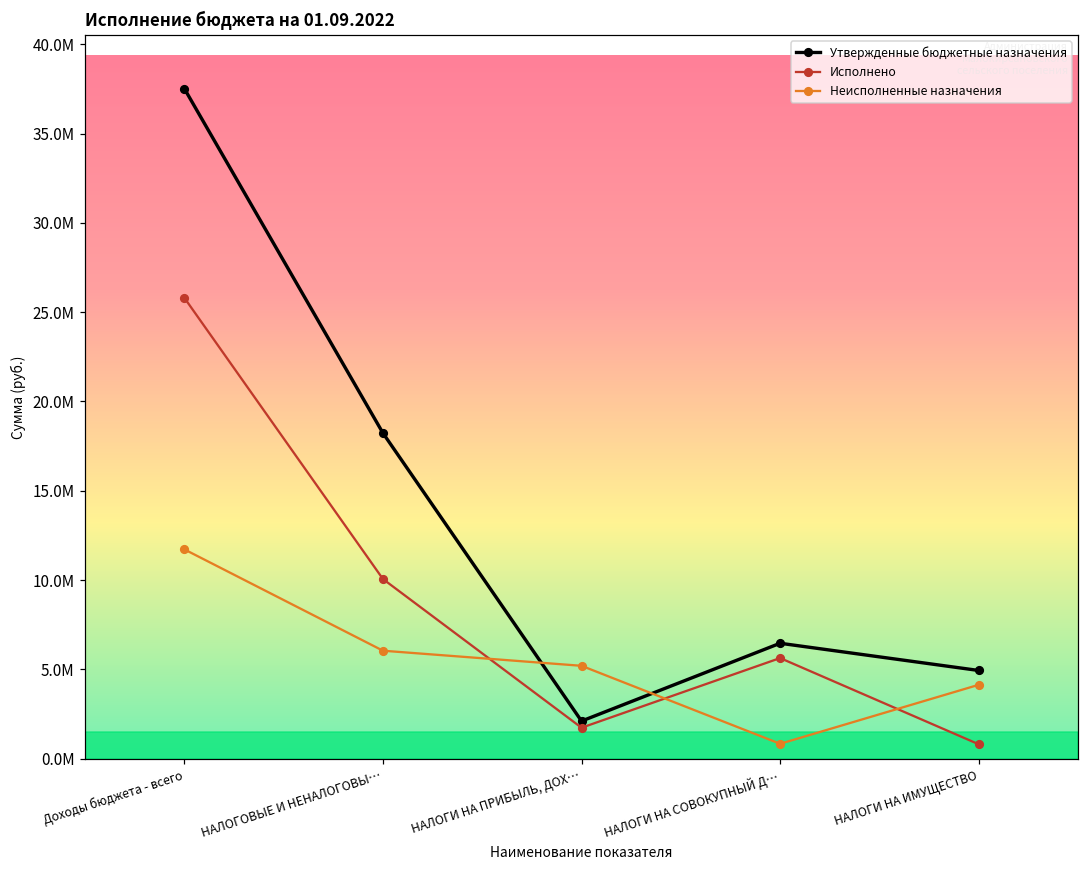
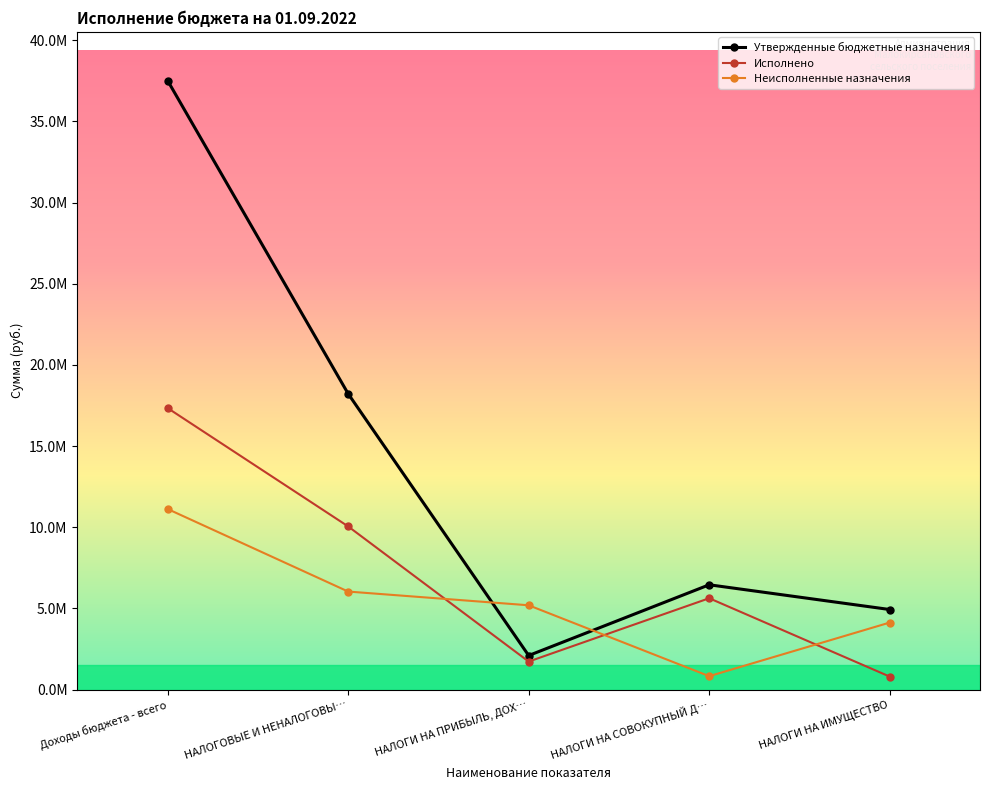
  {
    "Утвержденные бюджетные назначения": {
      "Доходы бюджета - всего": 37500000,
      "НАЛОГОВЫЕ И НЕНАЛОГОВЫ…": 18200000,
      "НАЛОГИ НА ПРИБЫЛЬ, ДОХ…": 2100000,
      "НАЛОГИ НА СОВОКУПНЫЙ Д…": 6500000,
      "НАЛОГИ НА ИМУЩЕСТВО": 4900000
    },
    "Исполнено": {
-     "Доходы бюджета - всего": 25800000,
+     "Доходы бюджета - всего": 17300000,
      "НАЛОГОВЫЕ И НЕНАЛОГОВЫ…": 10100000,
      "НАЛОГИ НА ПРИБЫЛЬ, ДОХ…": 1700000,
      "НАЛОГИ НА СОВОКУПНЫЙ Д…": 5600000
    },
    "Неисполненные назначения": {
-     "Доходы бюджета - всего": 11700000,
+     "Доходы бюджета - всего": 11100000,
      "НАЛОГОВЫЕ И НЕНАЛОГОВЫ…": 6000000,
      "НАЛОГИ НА ПРИБЫЛЬ, ДОХ…": 5200000,
      "НАЛОГИ НА ИМУЩЕСТВО": 4100000
    }
  }
